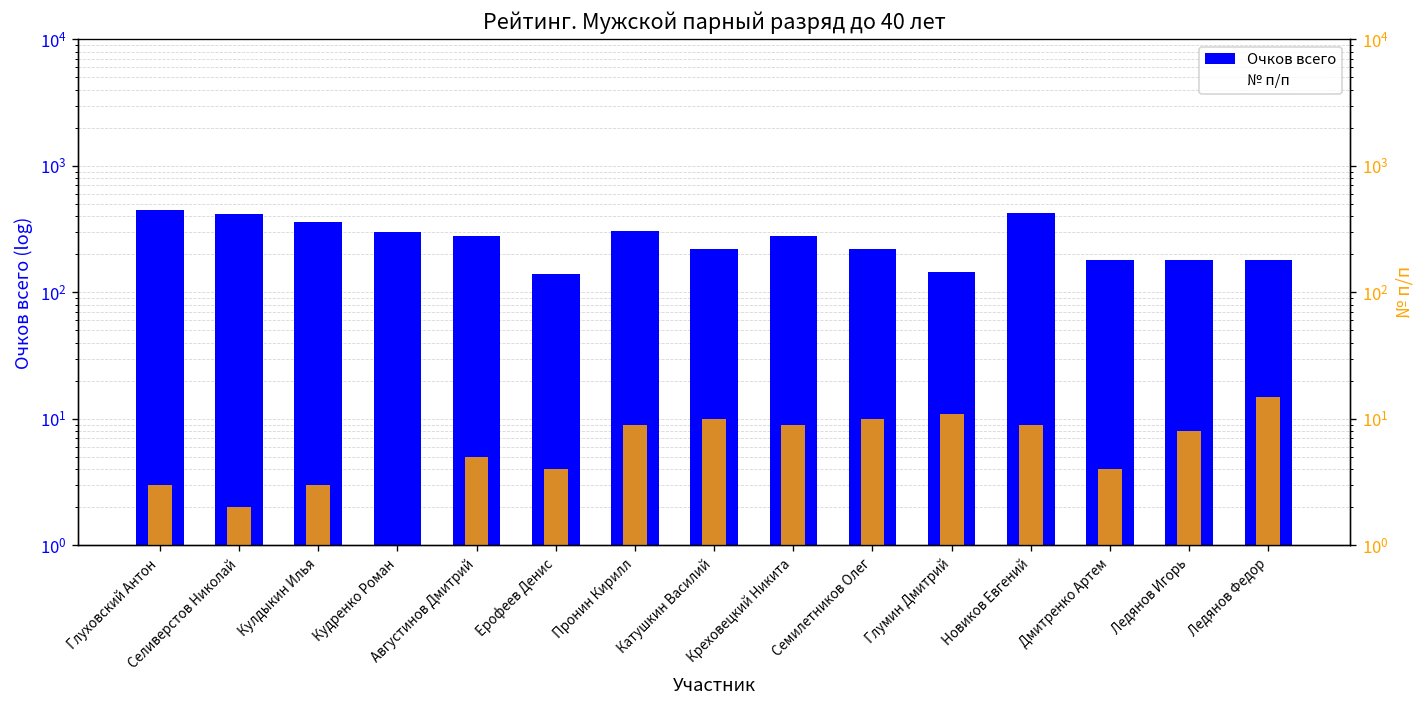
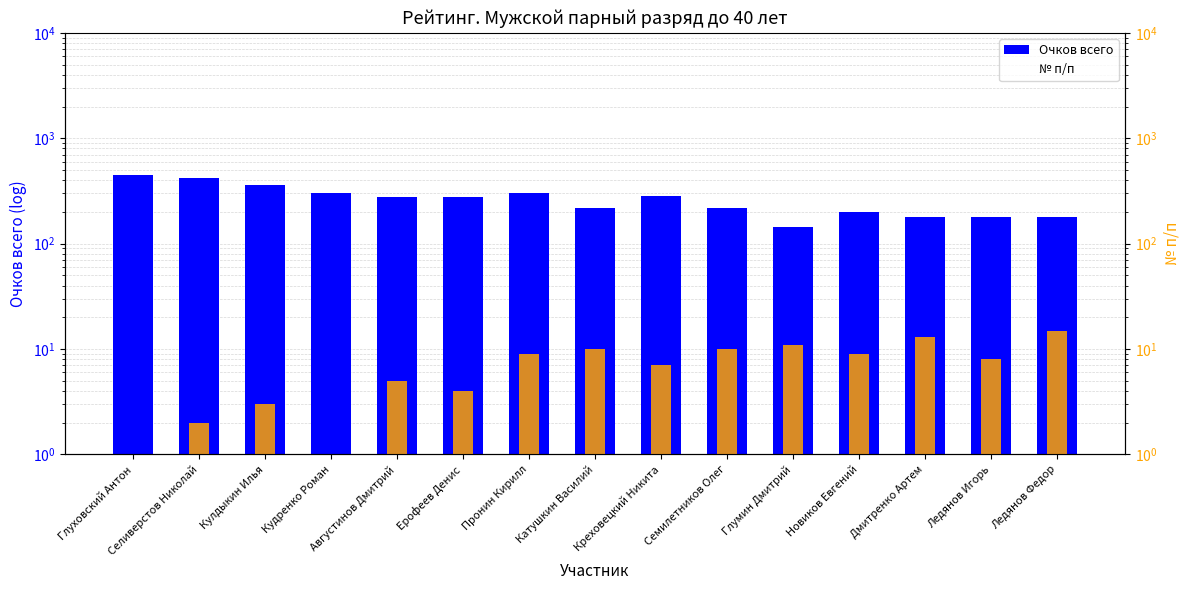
  {
    "Очков всего": {
      "Глуховский Антон": 450,
      "Селиверстов Николай": 420,
      "Кулдыкин Илья": 360,
      "Кудренко Роман": 300,
      "Августинов Дмитрий": 280,
-     "Ерофеев Денис": 140,
+     "Ерофеев Денис": 280,
      "Пронин Кирилл": 300,
      "Катушкин Василий": 220,
      "Креховецкий Никита": 280,
      "Семилетников Олег": 220,
      "Глумин Дмитрий": 140,
-     "Новиков Евгений": 420,
+     "Новиков Евгений": 200,
      "Дмитренко Артем": 180,
      "Ледянов Игорь": 180,
      "Ледянов Федор": 180
    },
    "№ п/п": {
-     "Глуховский Антон": 3,
+     "Глуховский Антон": 1,
      "Селиверстов Николай": 2,
      "Кулдыкин Илья": 3,
      "Кудренко Роман": 1,
      "Августинов Дмитрий": 5,
      "Ерофеев Денис": 4,
      "Пронин Кирилл": 9,
      "Катушкин Василий": 10,
-     "Креховецкий Никита": 9,
+     "Креховецкий Никита": 7,
      "Семилетников Олег": 10,
      "Глумин Дмитрий": 11,
      "Новиков Евгений": 9,
-     "Дмитренко Артем": 4,
+     "Дмитренко Артем": 13,
      "Ледянов Игорь": 8,
      "Ледянов Федор": 15
    }
  }
